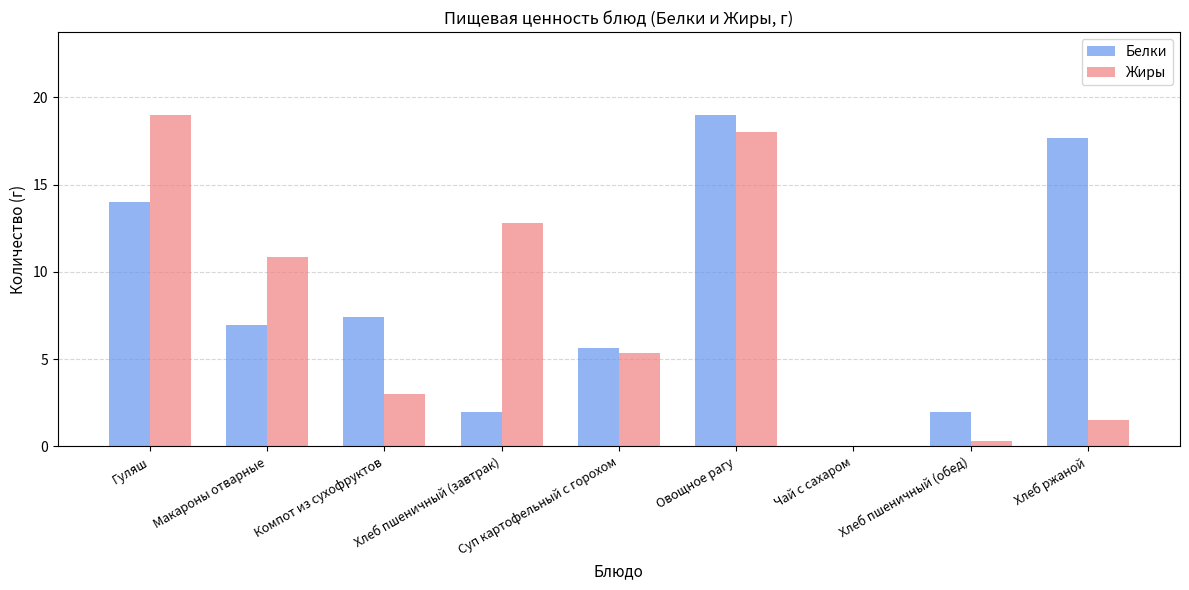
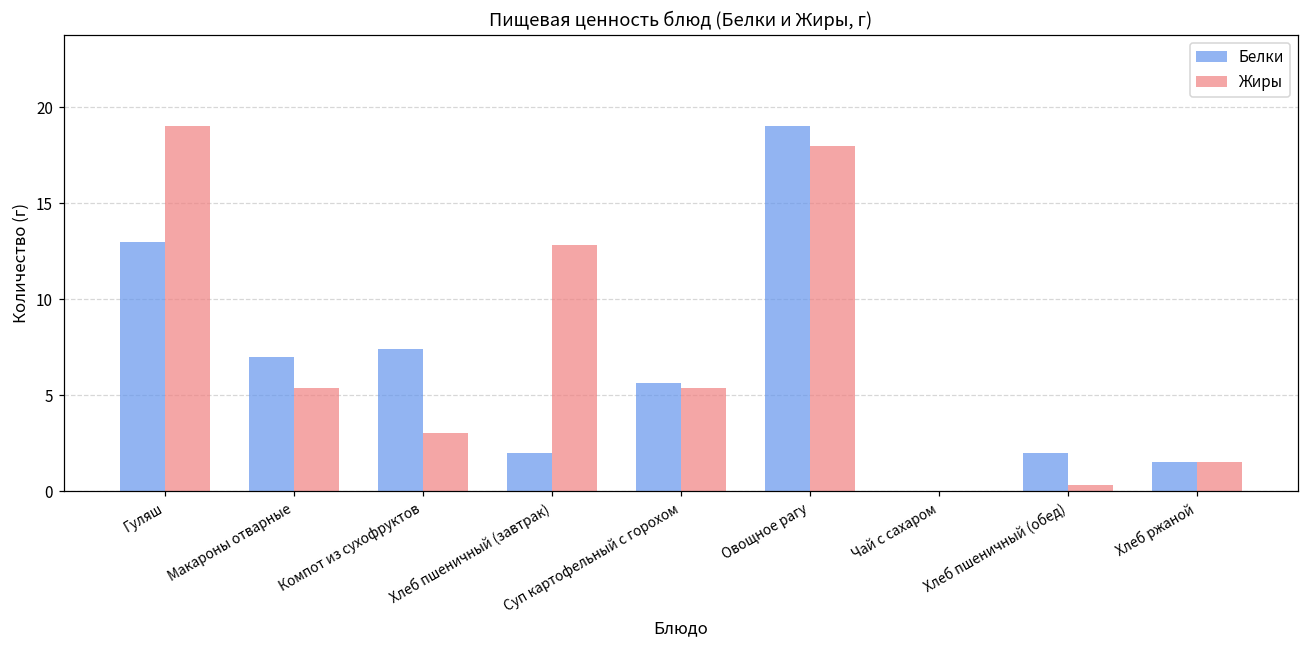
  {
    "Белки": {
-     "Гуляш": 14,
+     "Гуляш": 13,
      "Макароны отварные": 7.0,
      "Компот из сухофруктов": 7.4,
      "Хлеб пшеничный (завтрак)": 2.0,
      "Суп картофельный с горохом": 5.6,
      "Овощное рагу": 19.0,
      "Чай с сахаром": 0.0,
      "Хлеб пшеничный (обед)": 2.0,
-     "Хлеб ржаной": 17.7
+     "Хлеб ржаной": 1.5
    },
    "Жиры": {
      "Гуляш": 19.0,
-     "Макароны отварные": 10.9,
+     "Макароны отварные": 5.4,
      "Компот из сухофруктов": 3.0,
      "Хлеб пшеничный (завтрак)": 12.8,
      "Суп картофельный с горохом": 5.4,
      "Овощное рагу": 18.0,
      "Чай с сахаром": 0.0,
      "Хлеб пшеничный (обед)": 0.3,
      "Хлеб ржаной": 1.5
    }
  }
